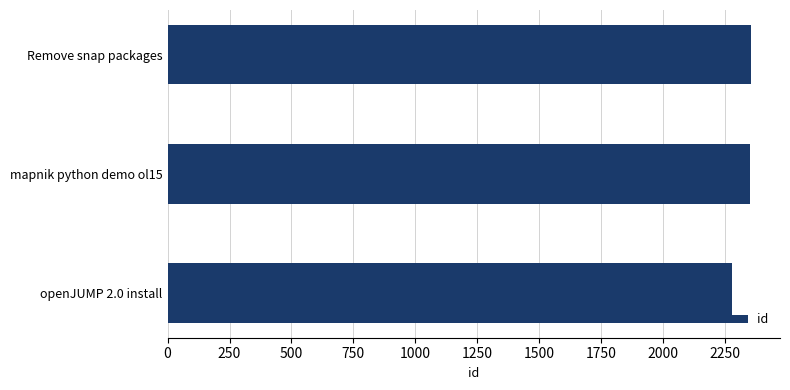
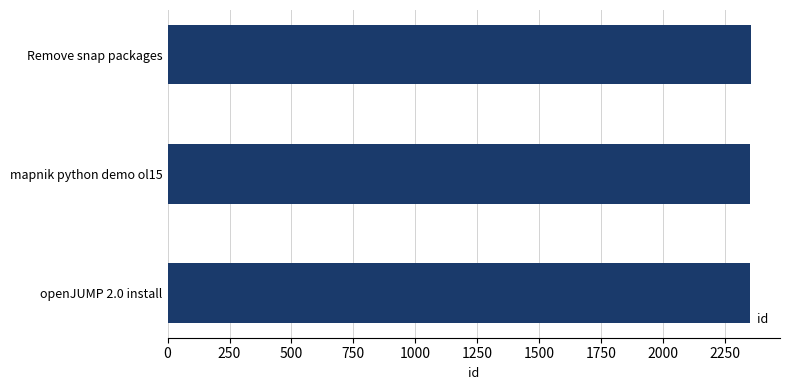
  {
    "Remove snap packages": 2350,
    "mapnik python demo ol15": 2350,
-   "openJUMP 2.0 install": 2280
+   "openJUMP 2.0 install": 2350
  }
